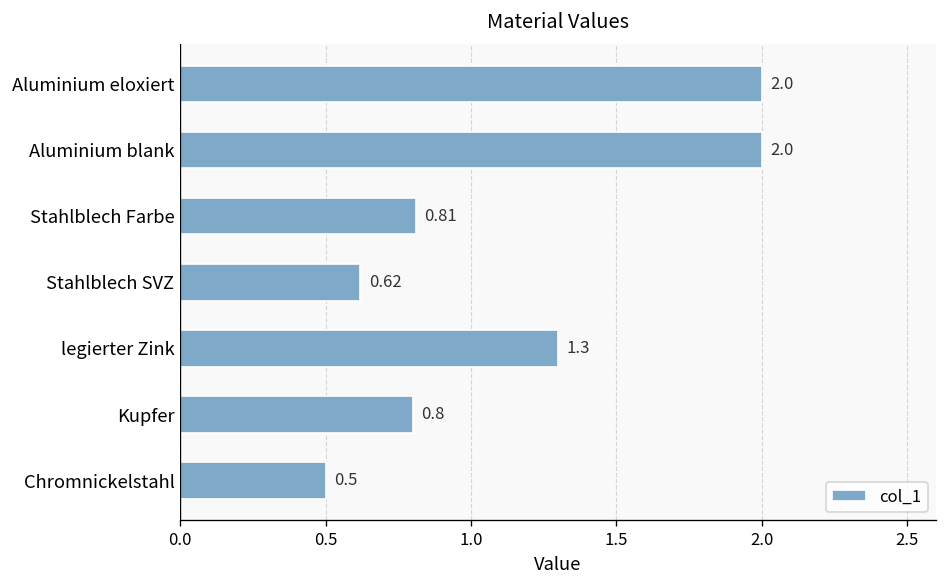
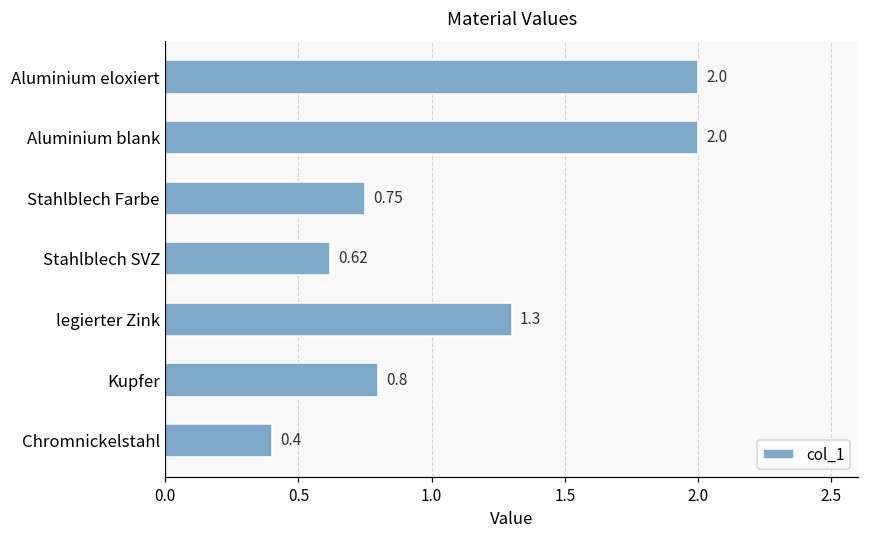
  {
    "Aluminium eloxiert": 2.0,
    "Aluminium blank": 2.0,
-   "Stahlblech Farbe": 0.81,
+   "Stahlblech Farbe": 0.75,
    "Stahlblech SVZ": 0.62,
    "legierter Zink": 1.3,
    "Kupfer": 0.8,
-   "Chromnickelstahl": 0.5
+   "Chromnickelstahl": 0.4
  }
